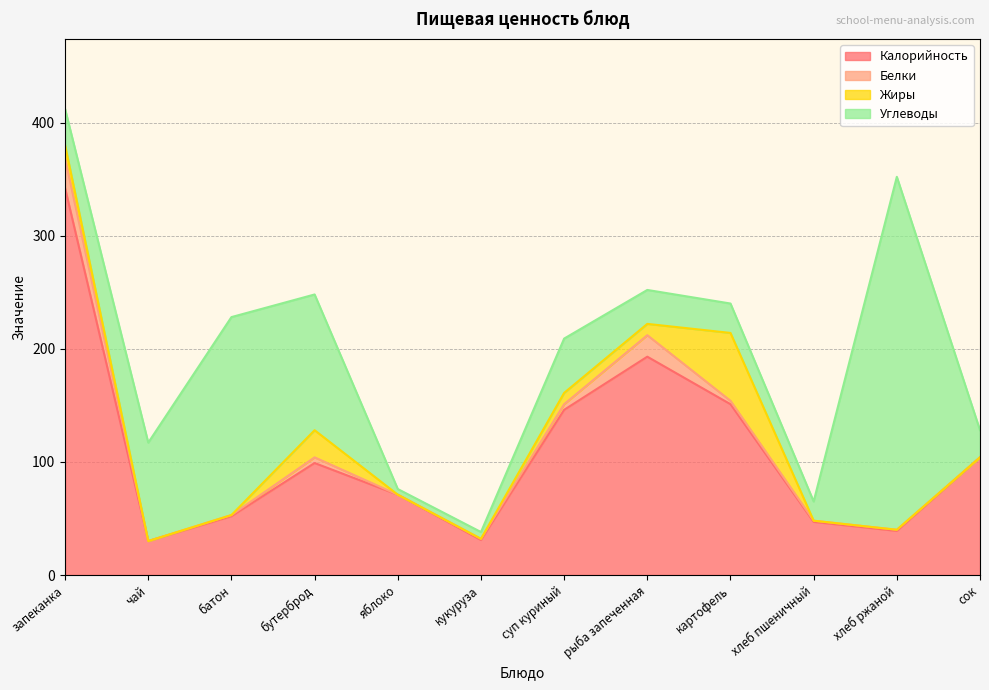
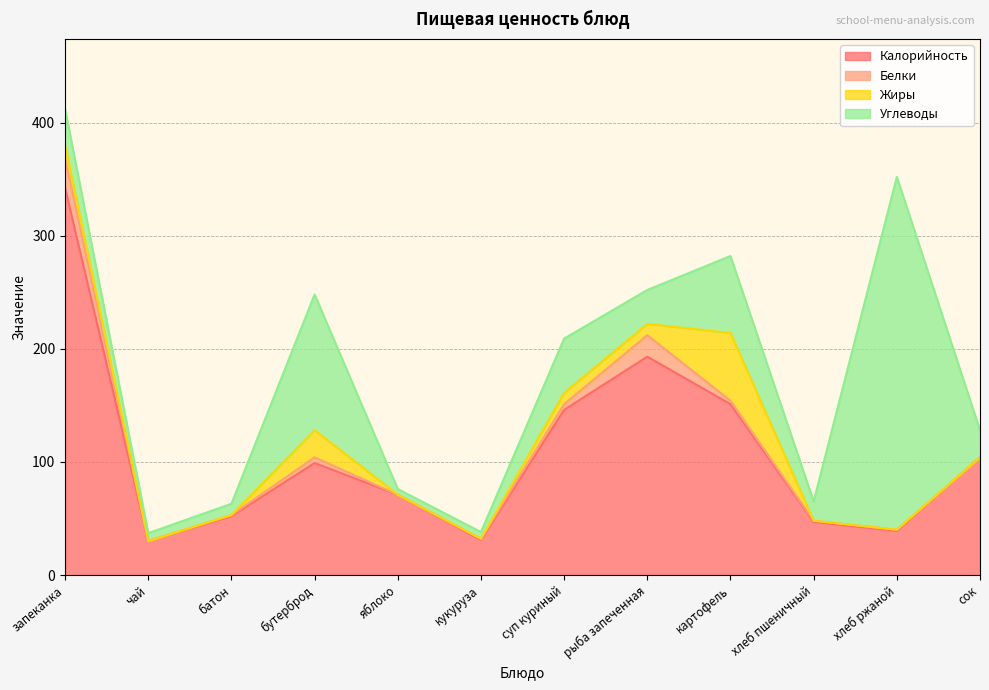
  {
    "Жиры": {
      "запеканка": 12,
      "бутерброд": 24,
      "суп куриный": 10,
      "рыба запеченная": 10,
      "картофель": 60
    },
    "Углеводы": {
      "запеканка": 32,
-     "чай": 87,
-     "батон": 175,
+     "чай": 7,
+     "батон": 10,
      "бутерброд": 120,
      "яблоко": 5,
      "кукуруза": 6,
      "суп куриный": 48,
      "рыба запеченная": 30,
-     "картофель": 26,
+     "картофель": 68,
      "хлеб пшеничный": 17,
      "хлеб ржаной": 312,
      "сок": 24
    }
  }
